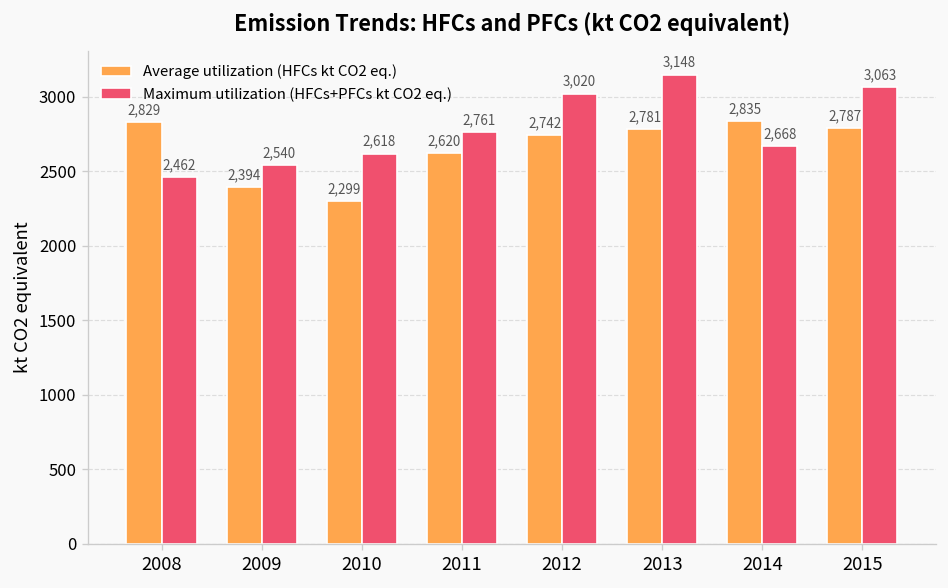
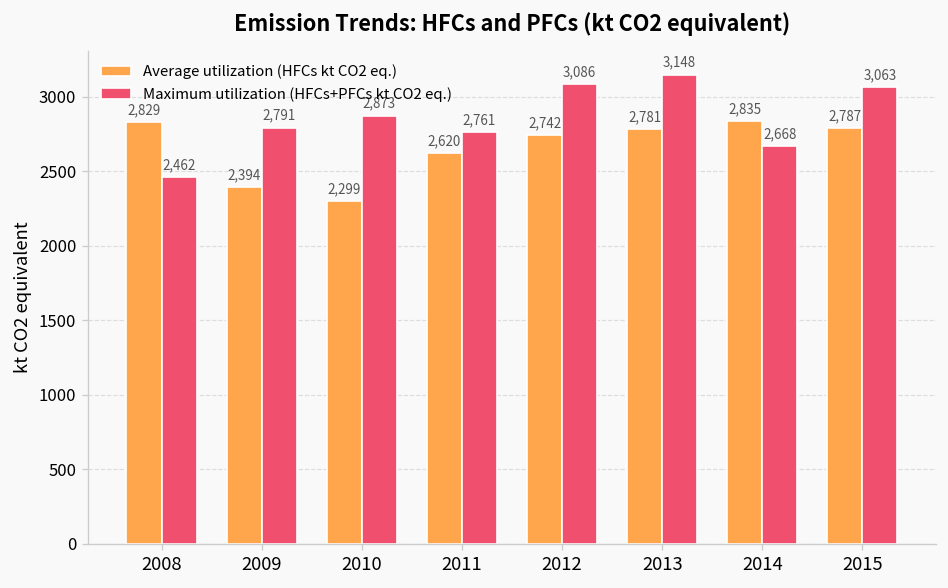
  {
    "Average utilization (HFCs kt CO2 eq.)": {
      "2008": "2,829",
      "2009": "2,394",
      "2010": "2,299",
      "2011": "2,620",
      "2012": "2,742",
      "2013": "2,781",
      "2014": "2,835",
      "2015": "2,787"
    },
    "Maximum utilization (HFCs+PFCs kt CO2 eq.)": {
      "2008": "2,462",
-     "2009": "2,540",
-     "2010": "2,618",
+     "2009": "2,791",
+     "2010": "2,873",
      "2011": "2,761",
-     "2012": "3,020",
+     "2012": "3,086",
      "2013": "3,148",
      "2014": "2,668",
      "2015": "3,063"
    }
  }
